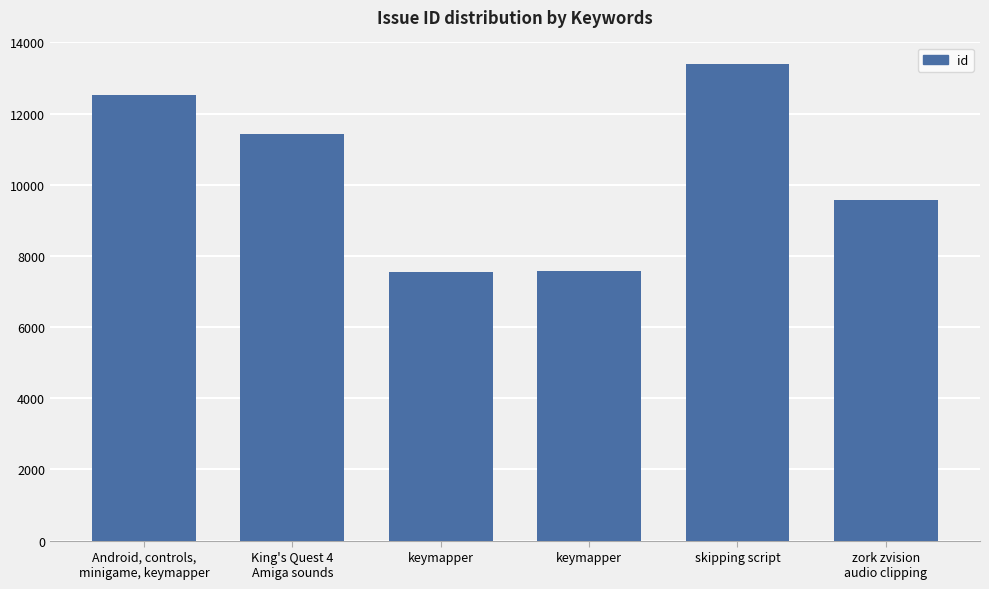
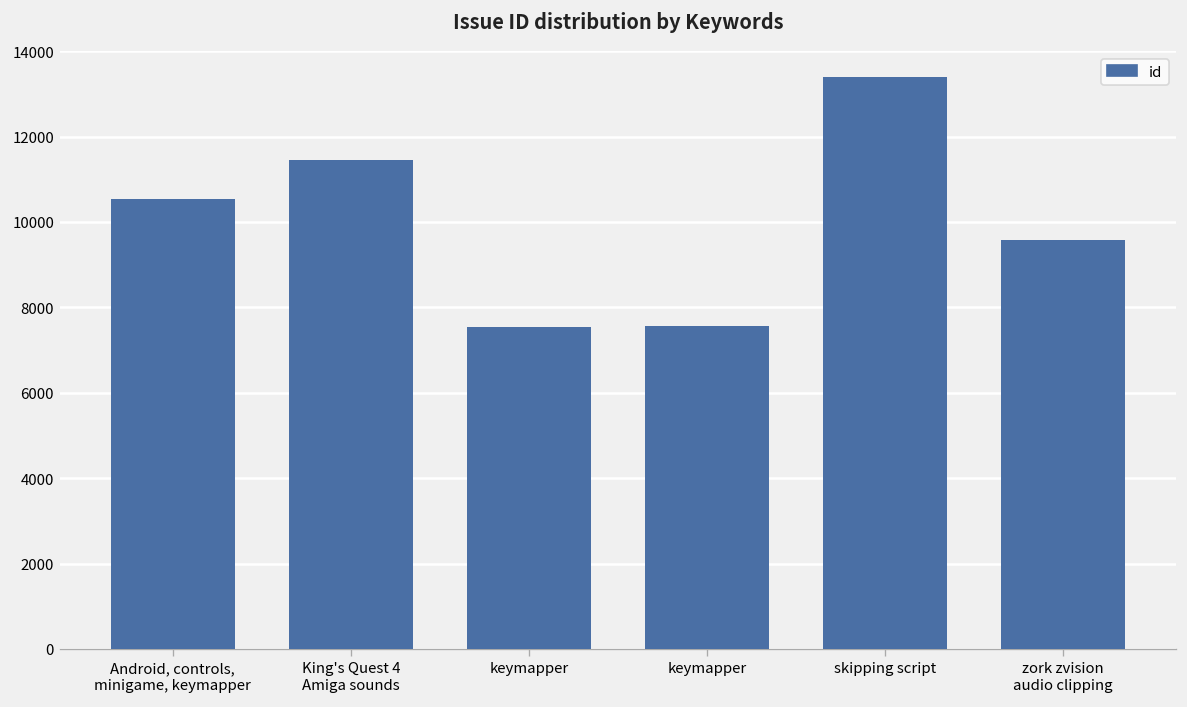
  {
-   "Android, controls, minigame, keymapper": 12500,
+   "Android, controls, minigame, keymapper": 10500,
    "King's Quest 4 Amiga sounds": 11400,
    "skipping script": 13400,
    "zork zvision audio clipping": 9600
  }
